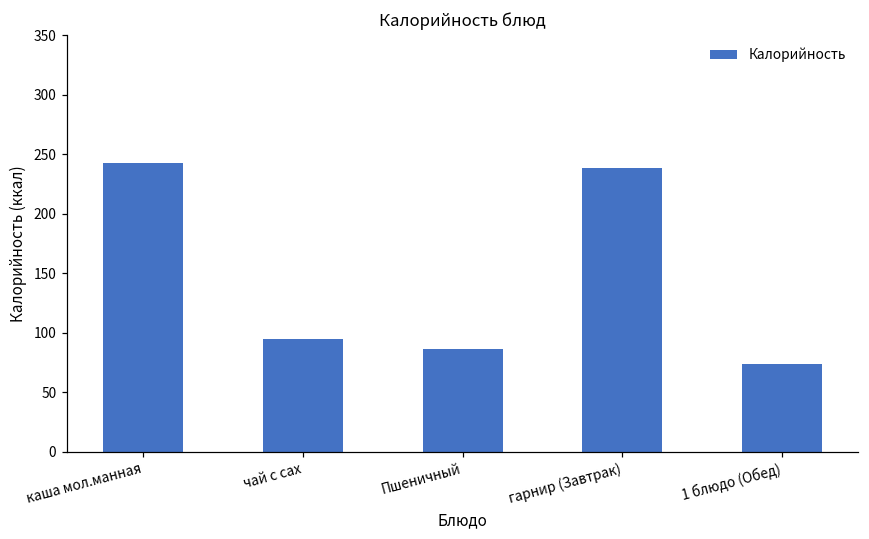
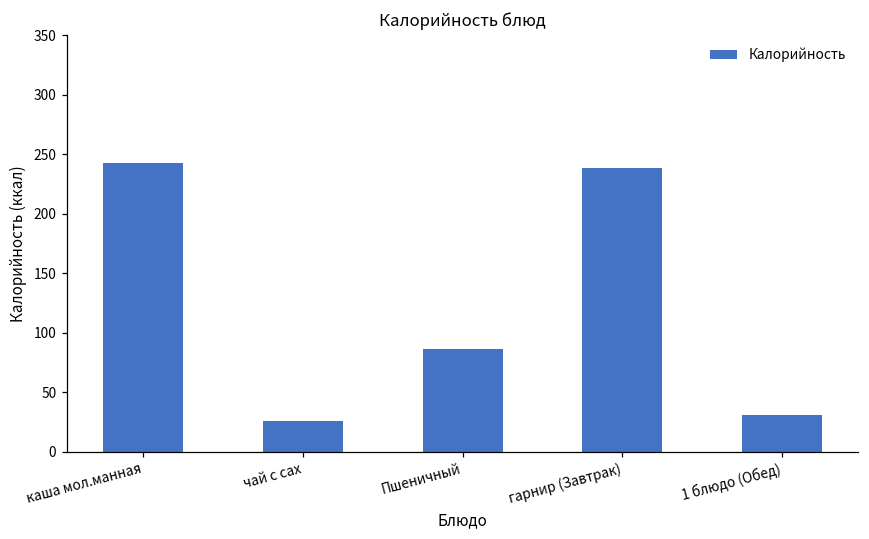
  {
    "каша мол.манная": 243,
-   "чай с сах": 94,
+   "чай с сах": 26,
    "Пшеничный": 86,
    "гарнир (Завтрак)": 238,
-   "1 блюдо (Обед)": 73
+   "1 блюдо (Обед)": 31
  }
